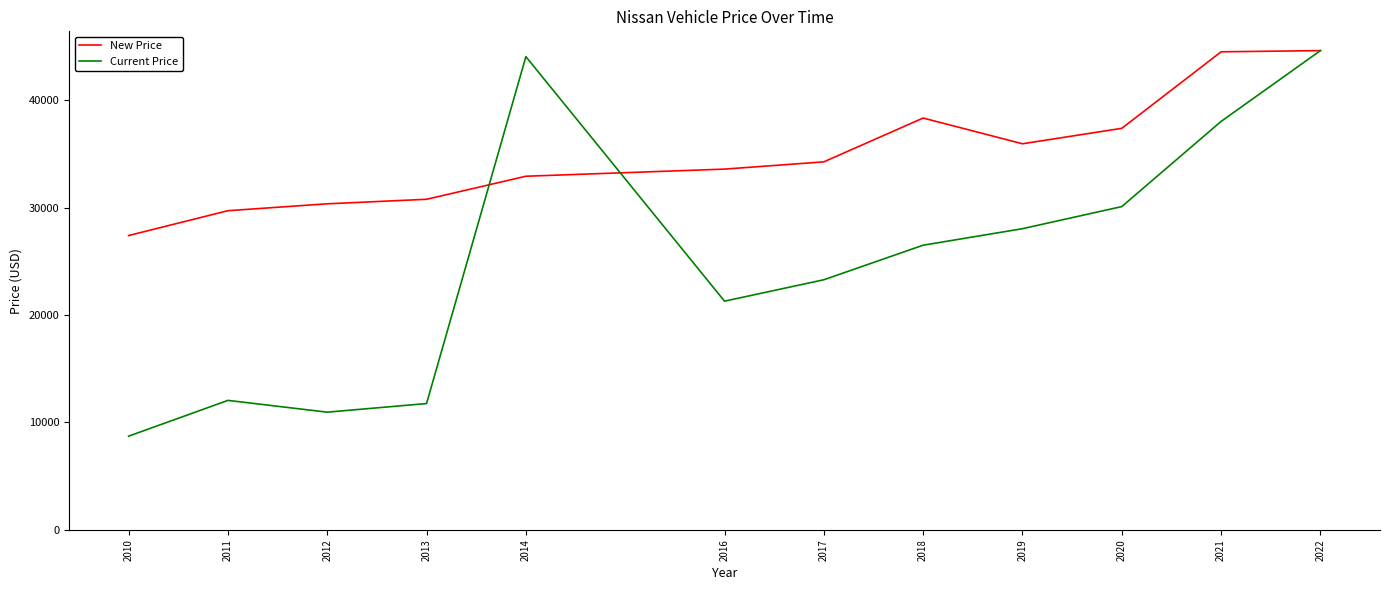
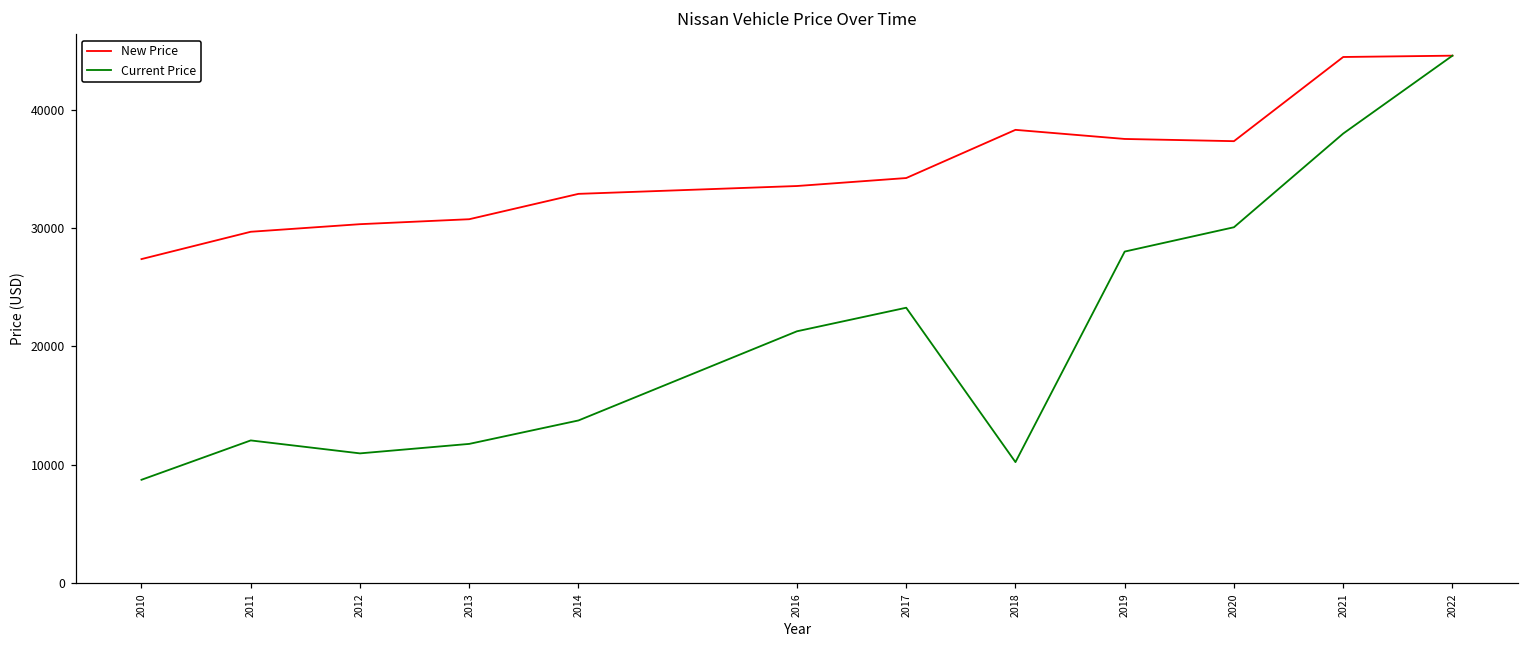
  {
    "New Price": {
      "2010": 27400,
      "2011": 29700,
      "2012": 30400,
      "2013": 30800,
      "2014": 32900,
      "2016": 33600,
      "2017": 34300,
      "2018": 38300,
-     "2019": 35900,
+     "2019": 37600,
      "2020": 37400,
      "2021": 44500
    },
    "Current Price": {
      "2010": 8700,
      "2011": 12100,
      "2012": 11000,
      "2013": 11800,
-     "2014": 44000,
+     "2014": 13700,
      "2016": 21300,
      "2017": 23300,
-     "2018": 26500,
+     "2018": 10200,
      "2019": 28000,
      "2020": 30100,
      "2021": 38000
    }
  }
